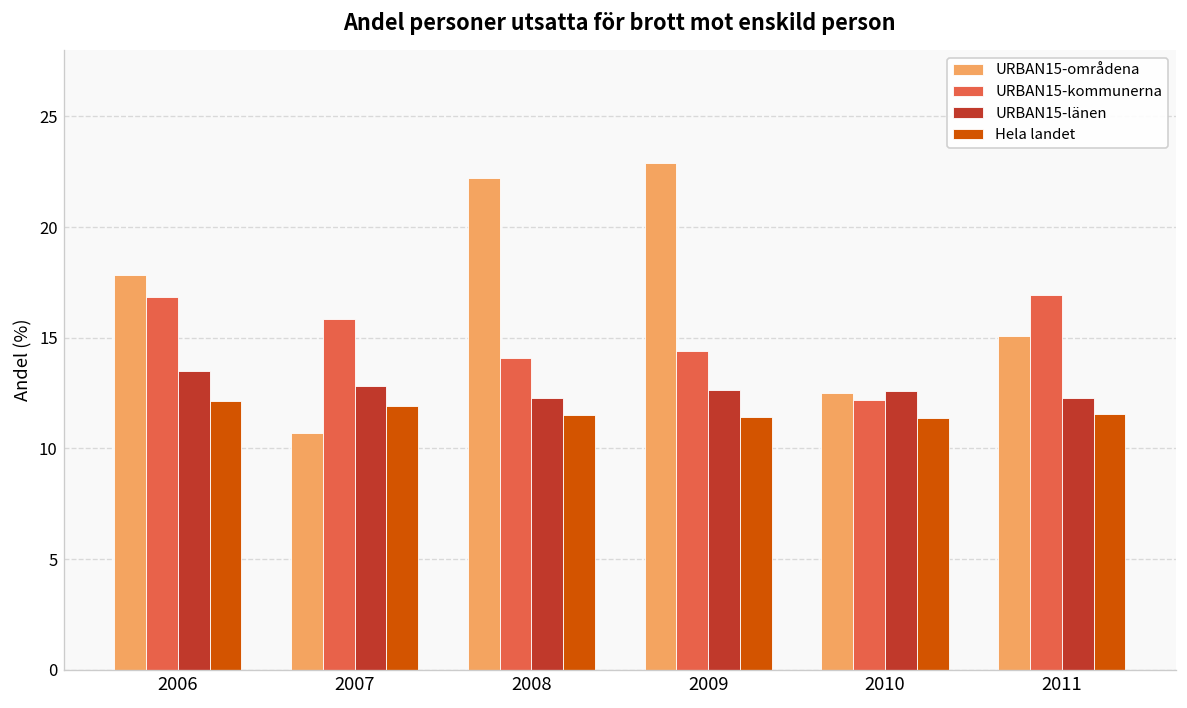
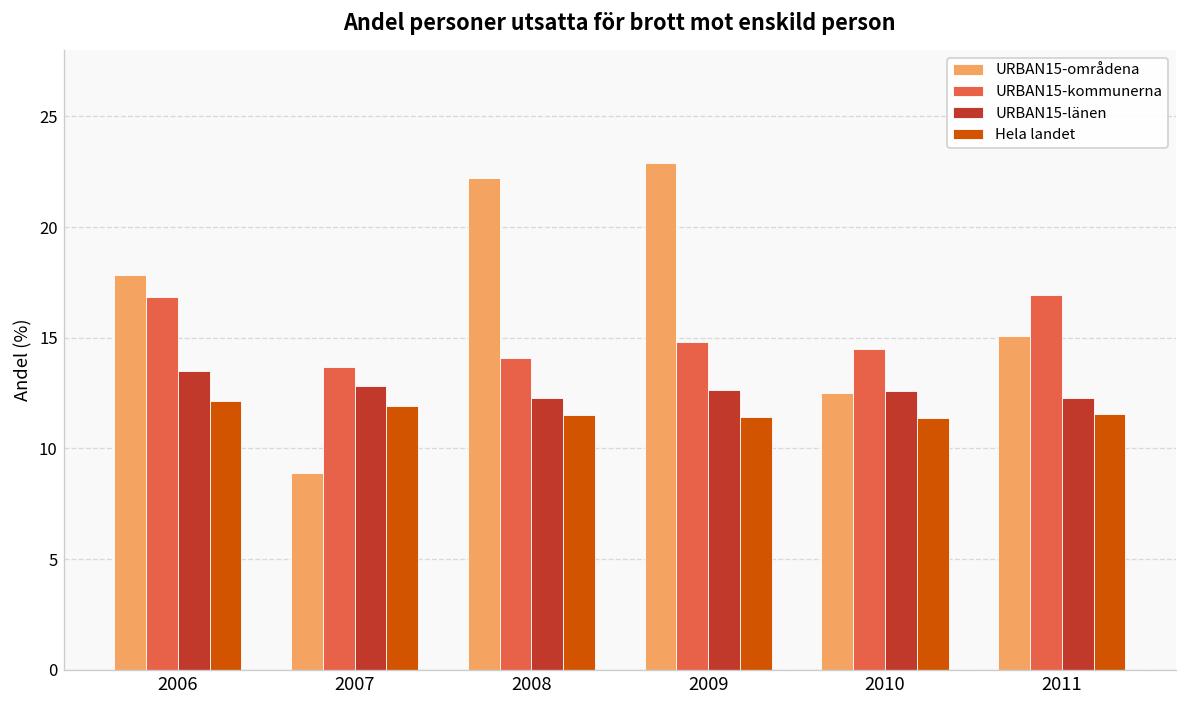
  {
    "URBAN15-områdena": {
      "2006": 17.9,
-     "2007": 10.7,
+     "2007": 8.9,
      "2008": 22.2,
      "2009": 22.9,
      "2010": 12.5,
      "2011": 15.1
    },
    "URBAN15-kommunerna": {
      "2006": 16.8,
-     "2007": 15.9,
+     "2007": 13.7,
      "2008": 14.1,
-     "2009": 14.4,
-     "2010": 12.2,
+     "2009": 14.8,
+     "2010": 14.5,
      "2011": 16.9
    }
  }
